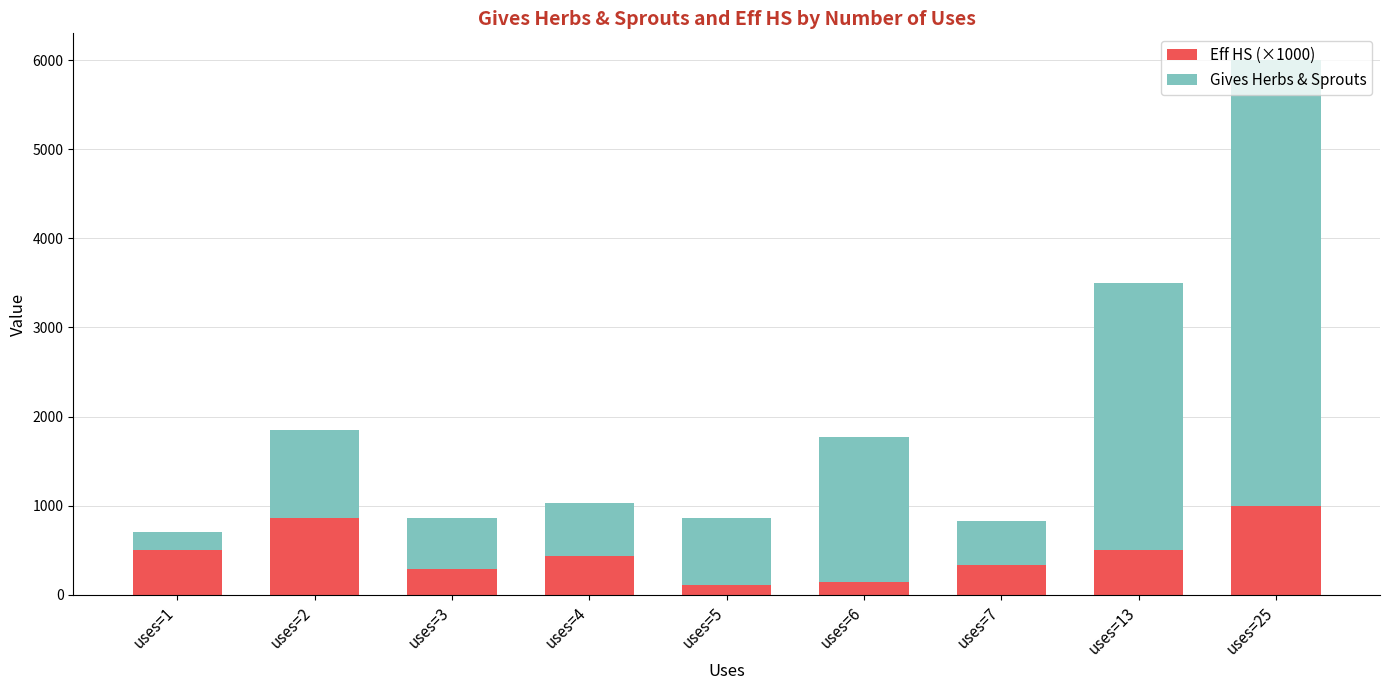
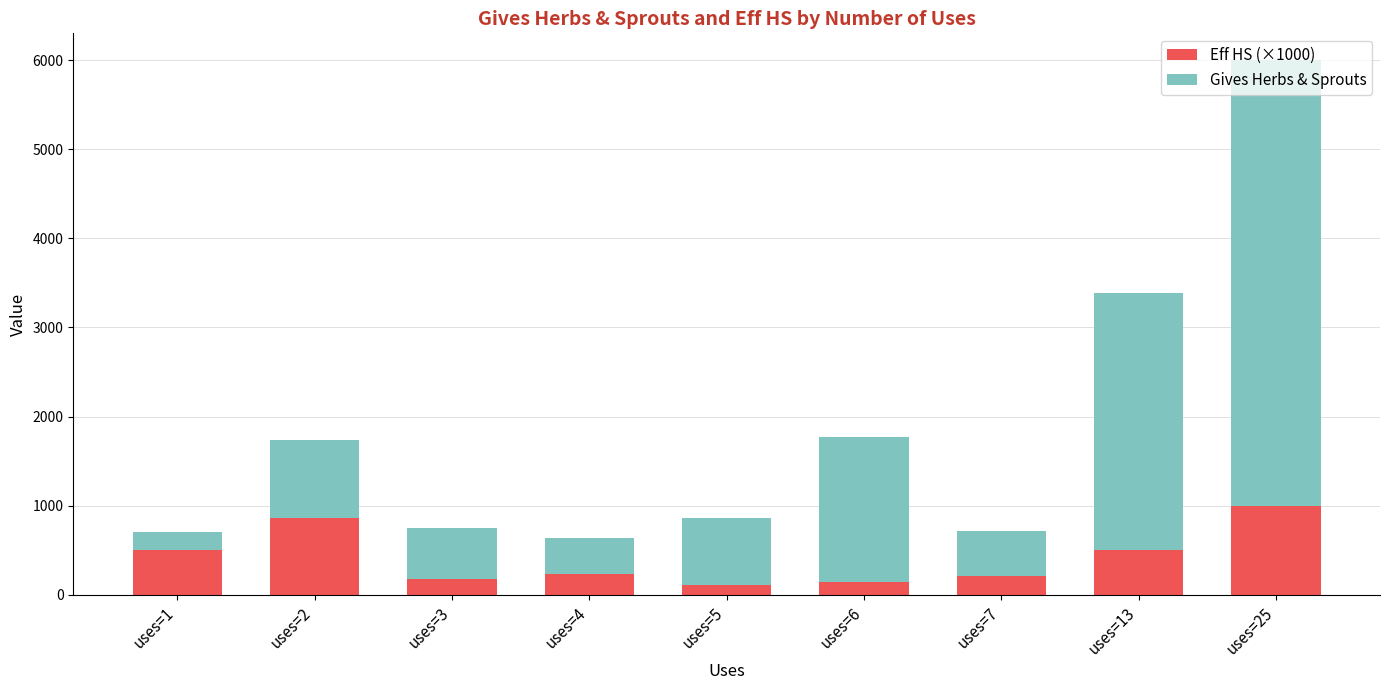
  {
    "Eff HS (×1000)": {
      "uses=1": 500,
      "uses=2": 900,
-     "uses=3": 300,
-     "uses=4": 400,
+     "uses=3": 200,
+     "uses=4": 200,
      "uses=5": 100,
      "uses=6": 100,
-     "uses=7": 300,
+     "uses=7": 200,
      "uses=13": 500,
      "uses=25": 1000
    },
    "Gives Herbs & Sprouts": {
      "uses=1": 200,
-     "uses=2": 1000,
+     "uses=2": 900,
      "uses=3": 600,
-     "uses=4": 600,
+     "uses=4": 400,
      "uses=5": 800,
      "uses=6": 1600,
      "uses=7": 500,
-     "uses=13": 3000
+     "uses=13": 2900
    }
  }
